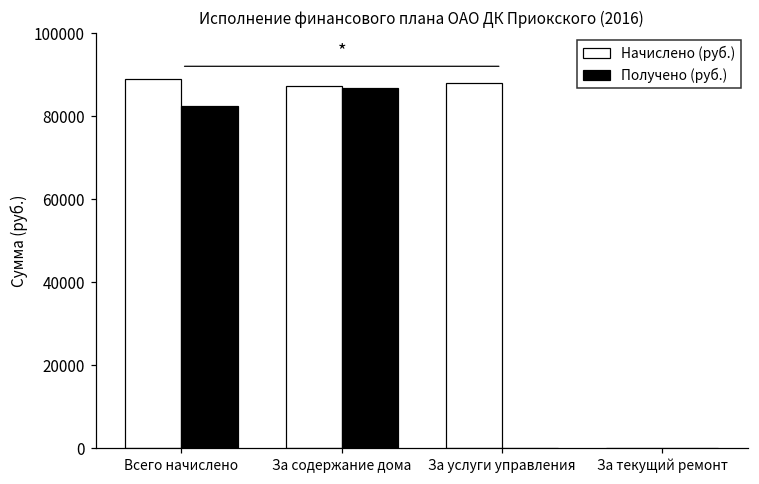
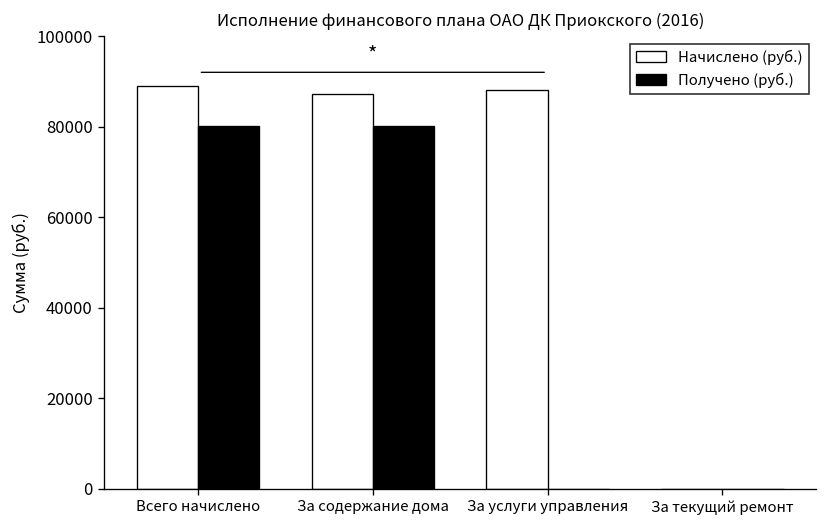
  {
    "Начислено (руб.)": {
      "Всего начислено": 89000,
      "За содержание дома": 87000,
      "За услуги управления": 88000,
      "За текущий ремонт": 0
    },
    "Получено (руб.)": {
-     "Всего начислено": 82000,
-     "За содержание дома": 87000,
+     "Всего начислено": 80000,
+     "За содержание дома": 80000,
      "За услуги управления": 0,
      "За текущий ремонт": 0
    }
  }
